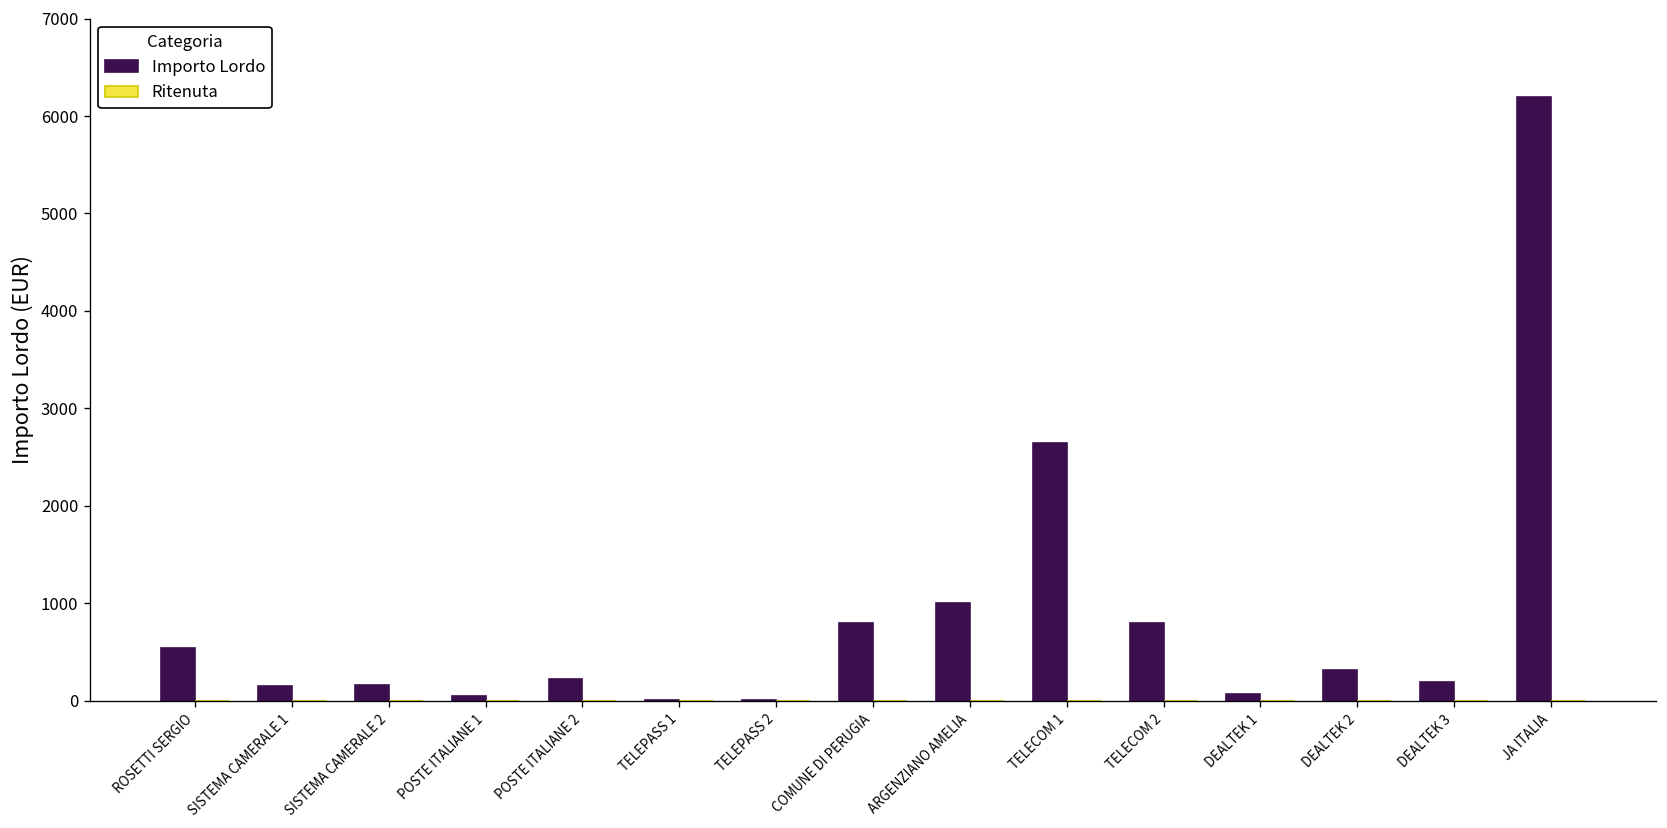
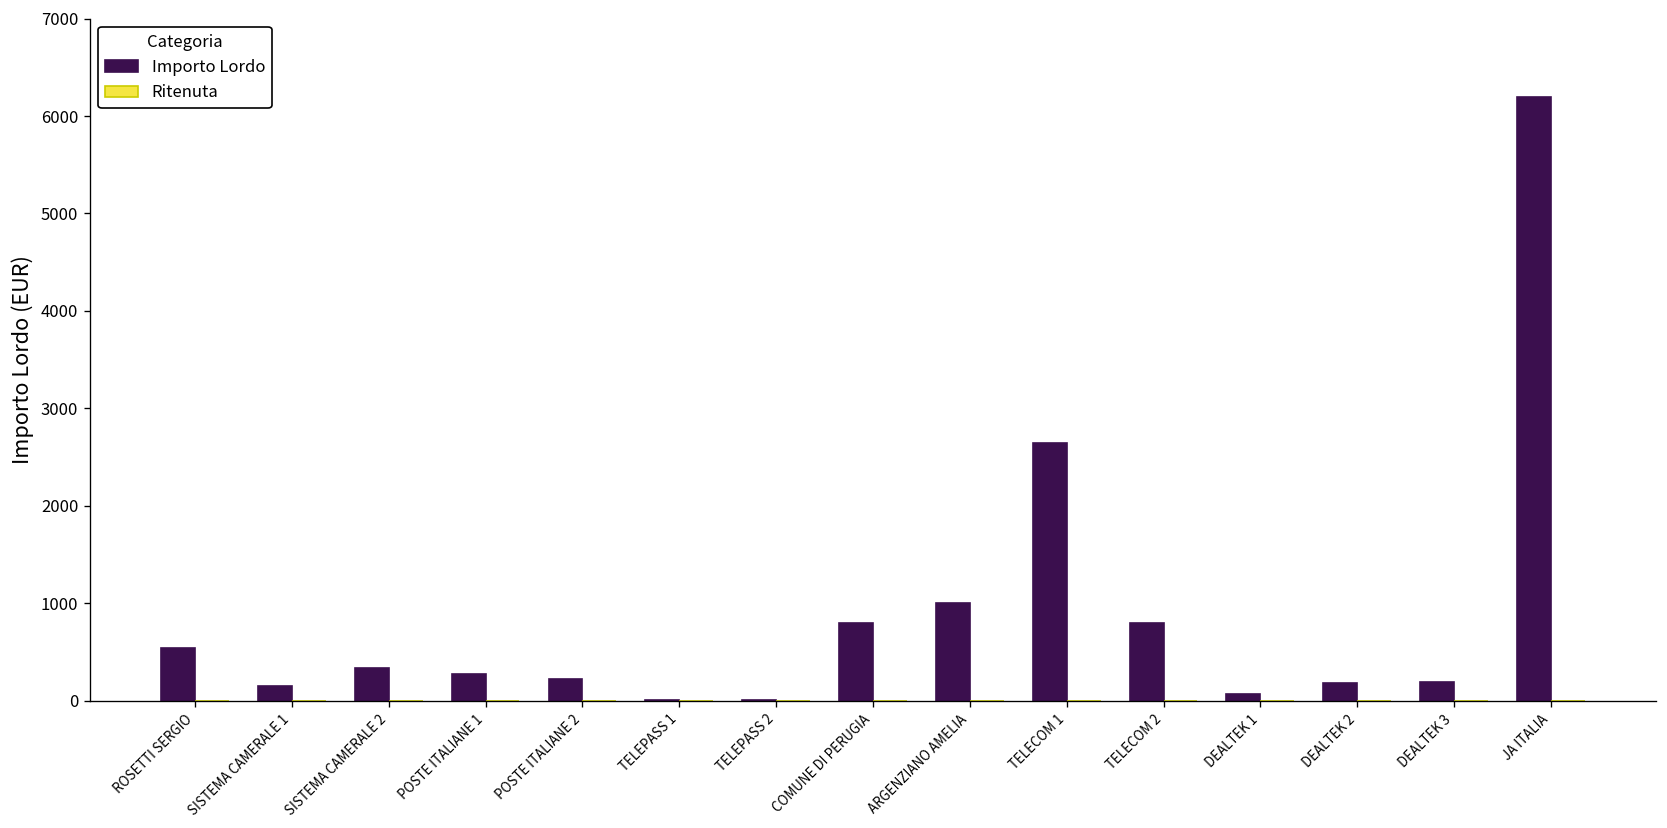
  {
    "Importo Lordo": {
      "ROSETTI SERGIO": 500,
      "SISTEMA CAMERALE 1": 200,
-     "SISTEMA CAMERALE 2": 200,
-     "POSTE ITALIANE 1": 0,
+     "SISTEMA CAMERALE 2": 300,
+     "POSTE ITALIANE 1": 300,
      "POSTE ITALIANE 2": 200,
      "COMUNE DI PERUGIA": 800,
      "ARGENZIANO AMELIA": 1000,
      "TELECOM 1": 2600,
      "TELECOM 2": 800,
      "DEALTEK 1": 100,
-     "DEALTEK 2": 300,
+     "DEALTEK 2": 200,
      "DEALTEK 3": 200,
      "JA ITALIA": 6200
    },
    "Ritenuta": {
      "ROSETTI SERGIO": 0,
      "SISTEMA CAMERALE 1": 0,
      "SISTEMA CAMERALE 2": 0,
      "POSTE ITALIANE 1": 0,
      "POSTE ITALIANE 2": 0,
      "TELEPASS 1": 0,
      "TELEPASS 2": 0,
      "COMUNE DI PERUGIA": 0,
      "ARGENZIANO AMELIA": 0,
      "TELECOM 1": 0,
      "TELECOM 2": 0,
      "DEALTEK 1": 0,
      "DEALTEK 2": 0,
      "DEALTEK 3": 0,
      "JA ITALIA": 0
    }
  }
